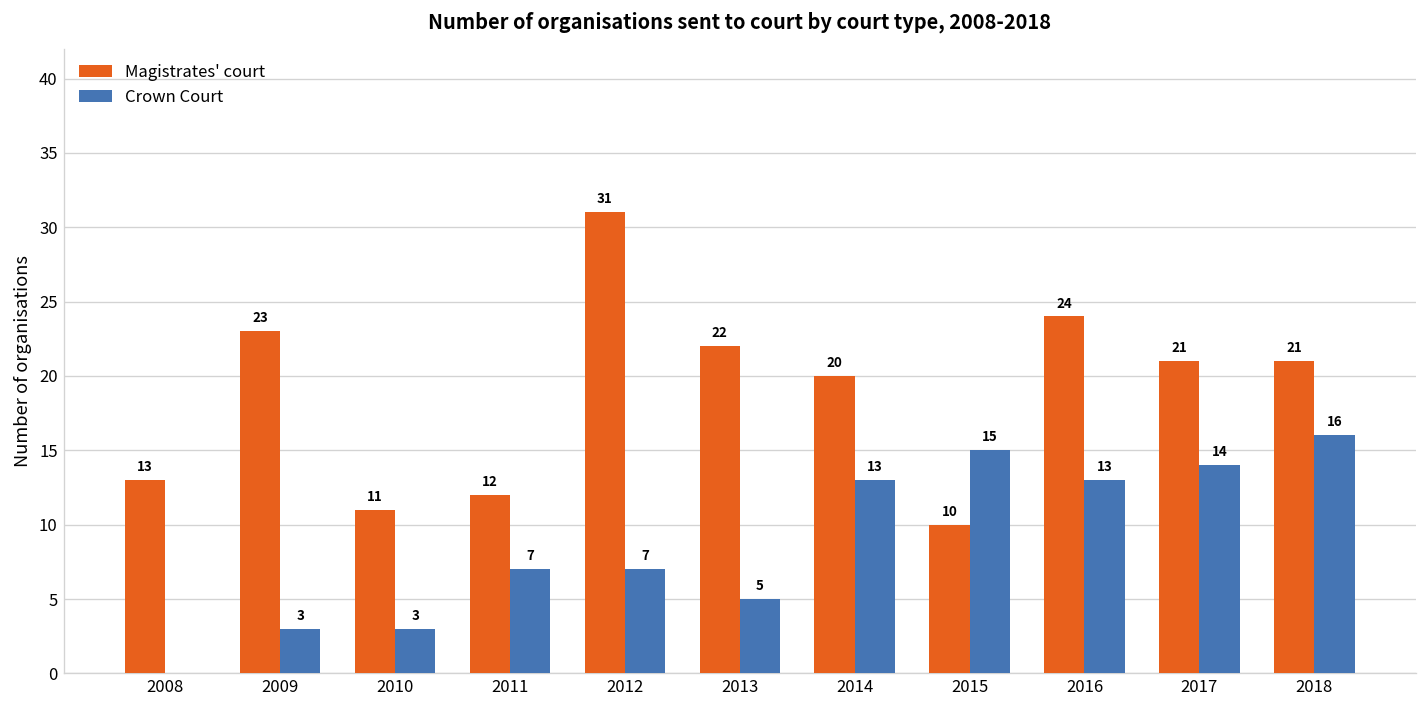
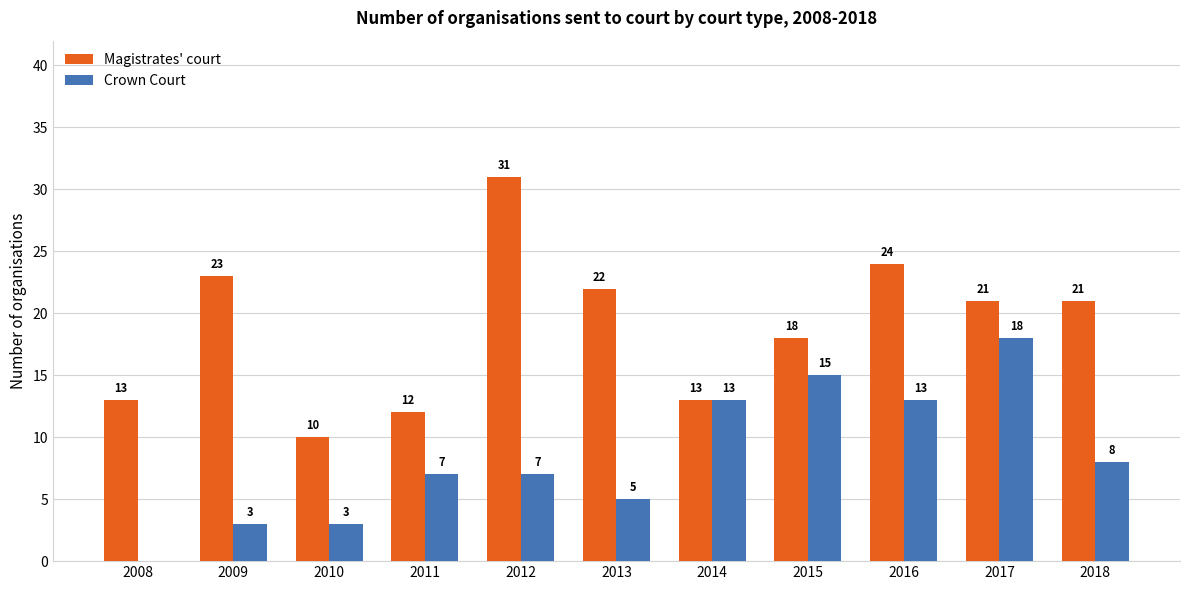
  {
    "Magistrates' court": {
      "2008": 13,
      "2009": 23,
-     "2010": 11,
+     "2010": 10,
      "2011": 12,
      "2012": 31,
      "2013": 22,
-     "2014": 20,
-     "2015": 10,
+     "2014": 13,
+     "2015": 18,
      "2016": 24,
      "2017": 21,
      "2018": 21
    },
    "Crown Court": {
      "2009": 3,
      "2010": 3,
      "2011": 7,
      "2012": 7,
      "2013": 5,
      "2014": 13,
      "2015": 15,
      "2016": 13,
-     "2017": 14,
-     "2018": 16
+     "2017": 18,
+     "2018": 8
    }
  }
